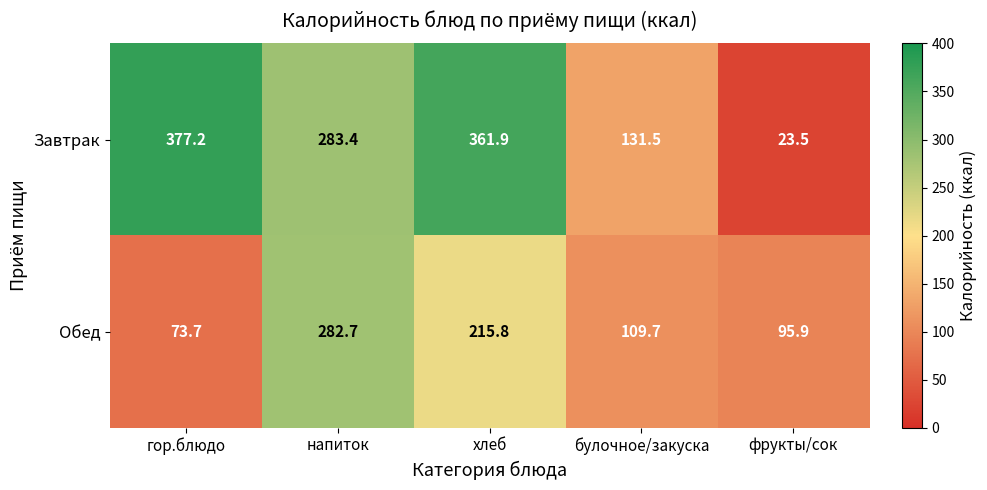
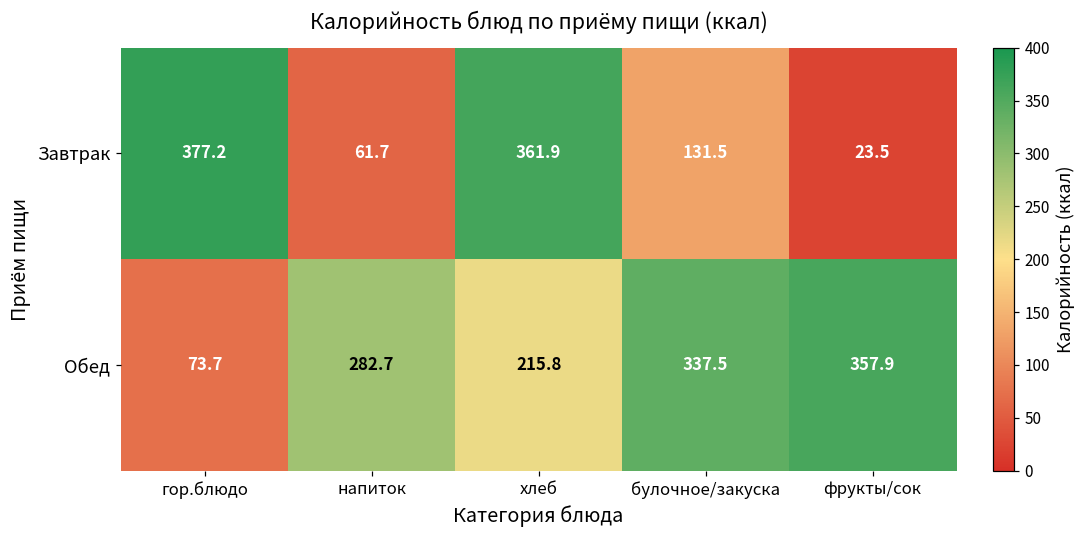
  {
    "Завтрак": {
      "гор.блюдо": 377.2,
-     "напиток": 283.4,
+     "напиток": 61.7,
      "хлеб": 361.9,
      "булочное/закуска": 131.5,
      "фрукты/сок": 23.5
    },
    "Обед": {
      "гор.блюдо": 73.7,
      "напиток": 282.7,
      "хлеб": 215.8,
-     "булочное/закуска": 109.7,
-     "фрукты/сок": 95.9
+     "булочное/закуска": 337.5,
+     "фрукты/сок": 357.9
    }
  }
